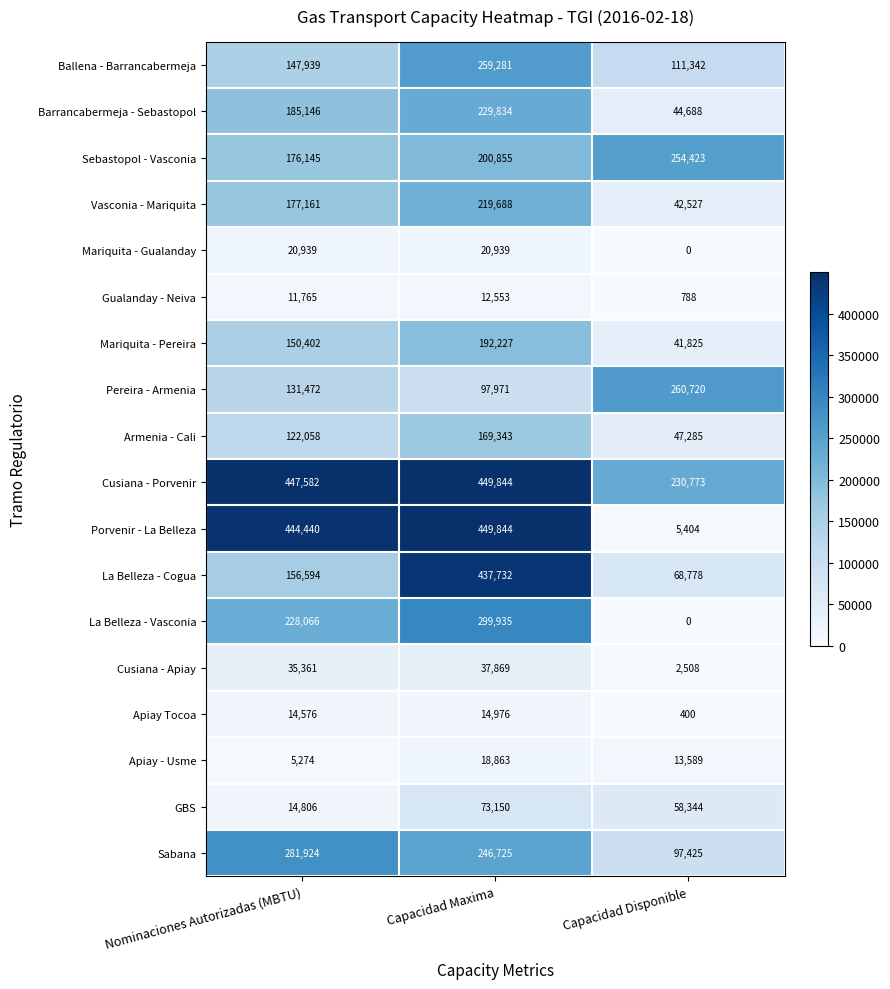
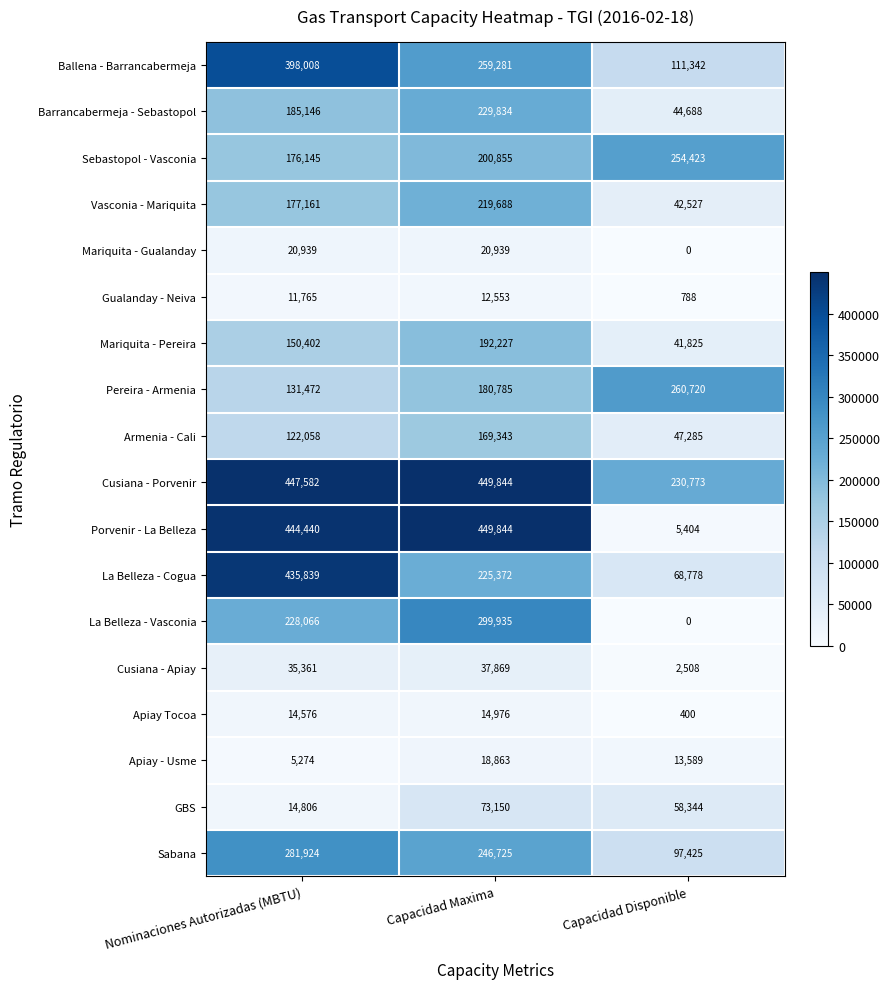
  {
    "Ballena - Barrancabermeja": {
-     "Nominaciones Autorizadas (MBTU)": "147,939",
+     "Nominaciones Autorizadas (MBTU)": "398,008",
      "Capacidad Maxima": "259,281",
      "Capacidad Disponible": "111,342"
    },
    "Barrancabermeja - Sebastopol": {
      "Nominaciones Autorizadas (MBTU)": "185,146",
      "Capacidad Maxima": "229,834",
      "Capacidad Disponible": "44,688"
    },
    "Sebastopol - Vasconia": {
      "Nominaciones Autorizadas (MBTU)": "176,145",
      "Capacidad Maxima": "200,855",
      "Capacidad Disponible": "254,423"
    },
    "Vasconia - Mariquita": {
      "Nominaciones Autorizadas (MBTU)": "177,161",
      "Capacidad Maxima": "219,688",
      "Capacidad Disponible": "42,527"
    },
    "Mariquita - Gualanday": {
      "Nominaciones Autorizadas (MBTU)": "20,939",
      "Capacidad Maxima": "20,939",
      "Capacidad Disponible": "0"
    },
    "Gualanday - Neiva": {
      "Nominaciones Autorizadas (MBTU)": "11,765",
      "Capacidad Maxima": "12,553",
      "Capacidad Disponible": "788"
    },
    "Mariquita - Pereira": {
      "Nominaciones Autorizadas (MBTU)": "150,402",
      "Capacidad Maxima": "192,227",
      "Capacidad Disponible": "41,825"
    },
    "Pereira - Armenia": {
      "Nominaciones Autorizadas (MBTU)": "131,472",
-     "Capacidad Maxima": "97,971",
+     "Capacidad Maxima": "180,785",
      "Capacidad Disponible": "260,720"
    },
    "Armenia - Cali": {
      "Nominaciones Autorizadas (MBTU)": "122,058",
      "Capacidad Maxima": "169,343",
      "Capacidad Disponible": "47,285"
    },
    "Cusiana - Porvenir": {
      "Nominaciones Autorizadas (MBTU)": "447,582",
      "Capacidad Maxima": "449,844",
      "Capacidad Disponible": "230,773"
    },
    "Porvenir - La Belleza": {
      "Nominaciones Autorizadas (MBTU)": "444,440",
      "Capacidad Maxima": "449,844",
      "Capacidad Disponible": "5,404"
    },
    "La Belleza - Cogua": {
-     "Nominaciones Autorizadas (MBTU)": "156,594",
-     "Capacidad Maxima": "437,732",
+     "Nominaciones Autorizadas (MBTU)": "435,839",
+     "Capacidad Maxima": "225,372",
      "Capacidad Disponible": "68,778"
    },
    "La Belleza - Vasconia": {
      "Nominaciones Autorizadas (MBTU)": "228,066",
      "Capacidad Maxima": "299,935",
      "Capacidad Disponible": "0"
    },
    "Cusiana - Apiay": {
      "Nominaciones Autorizadas (MBTU)": "35,361",
      "Capacidad Maxima": "37,869",
      "Capacidad Disponible": "2,508"
    },
    "Apiay Tocoa": {
      "Nominaciones Autorizadas (MBTU)": "14,576",
      "Capacidad Maxima": "14,976",
      "Capacidad Disponible": "400"
    },
    "Apiay - Usme": {
      "Nominaciones Autorizadas (MBTU)": "5,274",
      "Capacidad Maxima": "18,863",
      "Capacidad Disponible": "13,589"
    },
    "GBS": {
      "Nominaciones Autorizadas (MBTU)": "14,806",
      "Capacidad Maxima": "73,150",
      "Capacidad Disponible": "58,344"
    },
    "Sabana": {
      "Nominaciones Autorizadas (MBTU)": "281,924",
      "Capacidad Maxima": "246,725",
      "Capacidad Disponible": "97,425"
    }
  }
